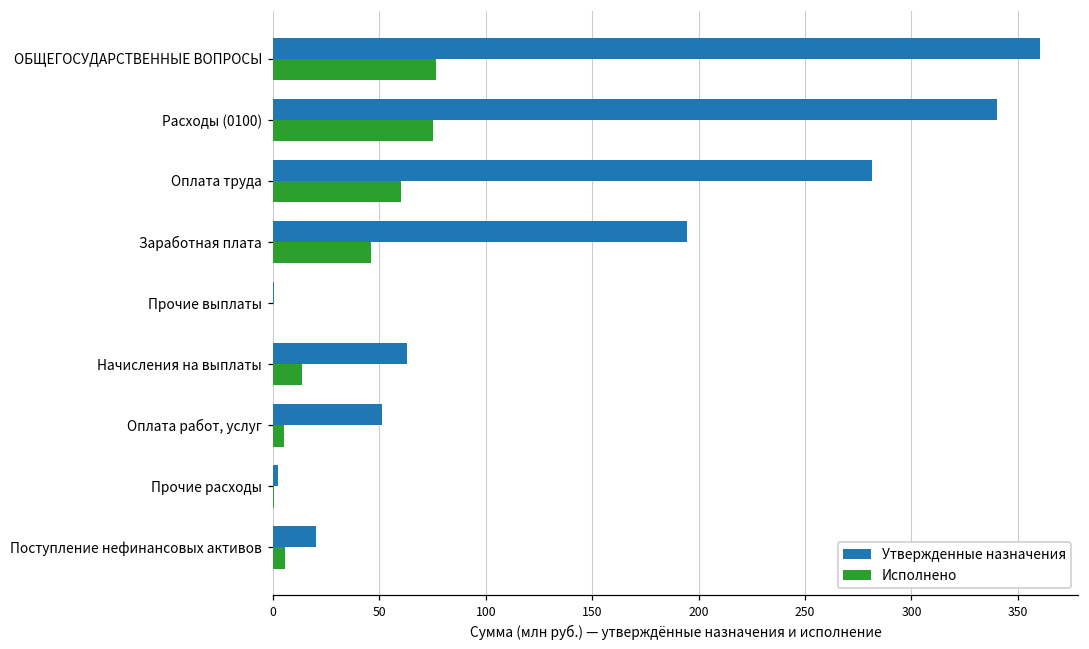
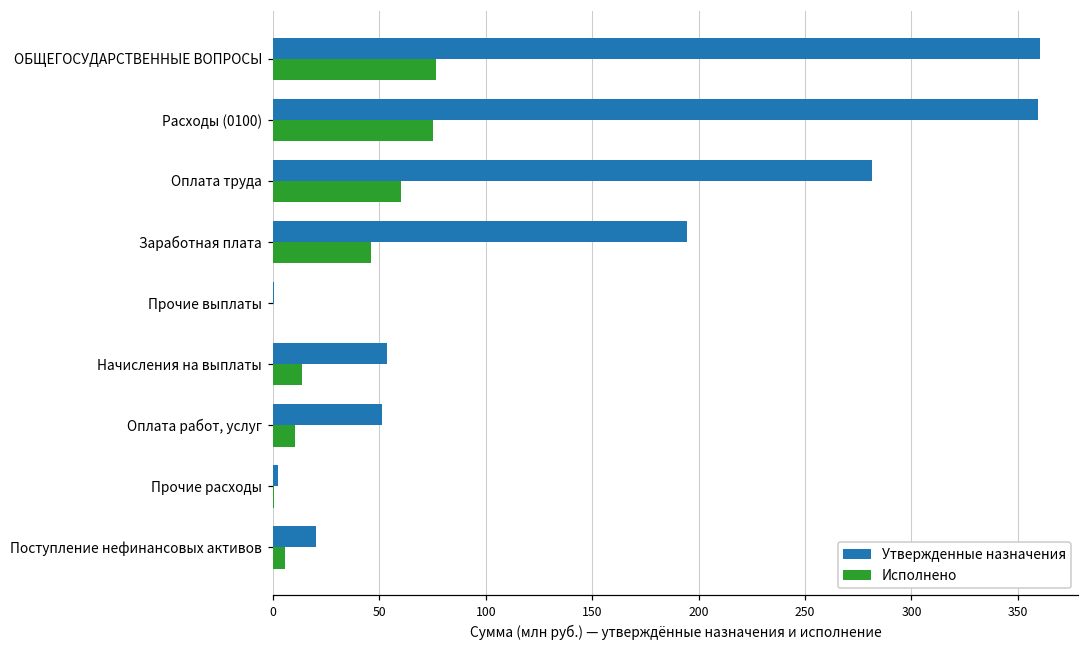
  {
    "Утвержденные назначения": {
      "ОБЩЕГОСУДАРСТВЕННЫЕ ВОПРОСЫ": 360,
-     "Расходы (0100)": 340,
+     "Расходы (0100)": 359,
      "Оплата труда": 282,
      "Заработная плата": 194,
-     "Начисления на выплаты": 63,
+     "Начисления на выплаты": 54,
      "Оплата работ, услуг": 51,
      "Прочие расходы": 3,
      "Поступление нефинансовых активов": 20
    },
    "Исполнено": {
      "ОБЩЕГОСУДАРСТВЕННЫЕ ВОПРОСЫ": 77,
      "Расходы (0100)": 75,
      "Оплата труда": 60,
      "Заработная плата": 46,
      "Начисления на выплаты": 14,
-     "Оплата работ, услуг": 5,
+     "Оплата работ, услуг": 10,
      "Поступление нефинансовых активов": 6
    }
  }
